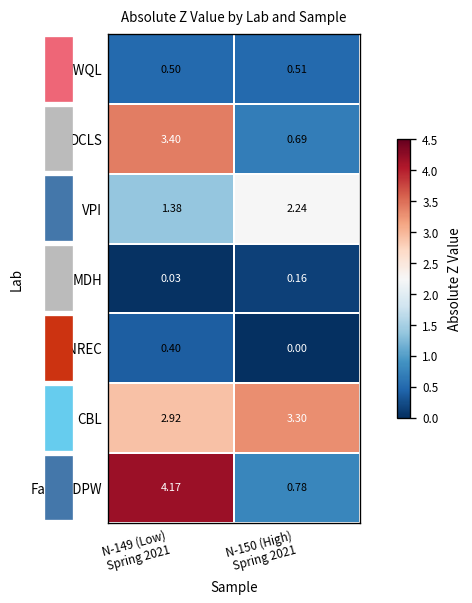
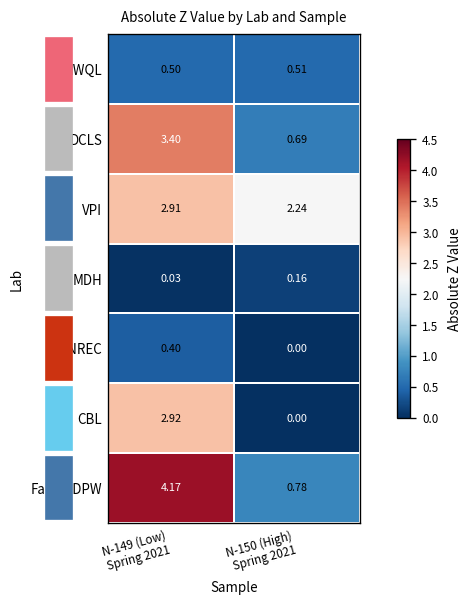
  {
    "DCLS": {
      "N-149 (Low) Spring 2021": 3.40,
      "N-150 (High) Spring 2021": 0.69
    },
    "VPI": {
-     "N-149 (Low) Spring 2021": 1.38,
+     "N-149 (Low) Spring 2021": 2.91,
      "N-150 (High) Spring 2021": 2.24
    },
    "MDH": {
      "N-149 (Low) Spring 2021": 0.03,
      "N-150 (High) Spring 2021": 0.16
    },
    "CBL": {
      "N-149 (Low) Spring 2021": 2.92,
-     "N-150 (High) Spring 2021": 3.30
+     "N-150 (High) Spring 2021": 0.00
    }
  }
